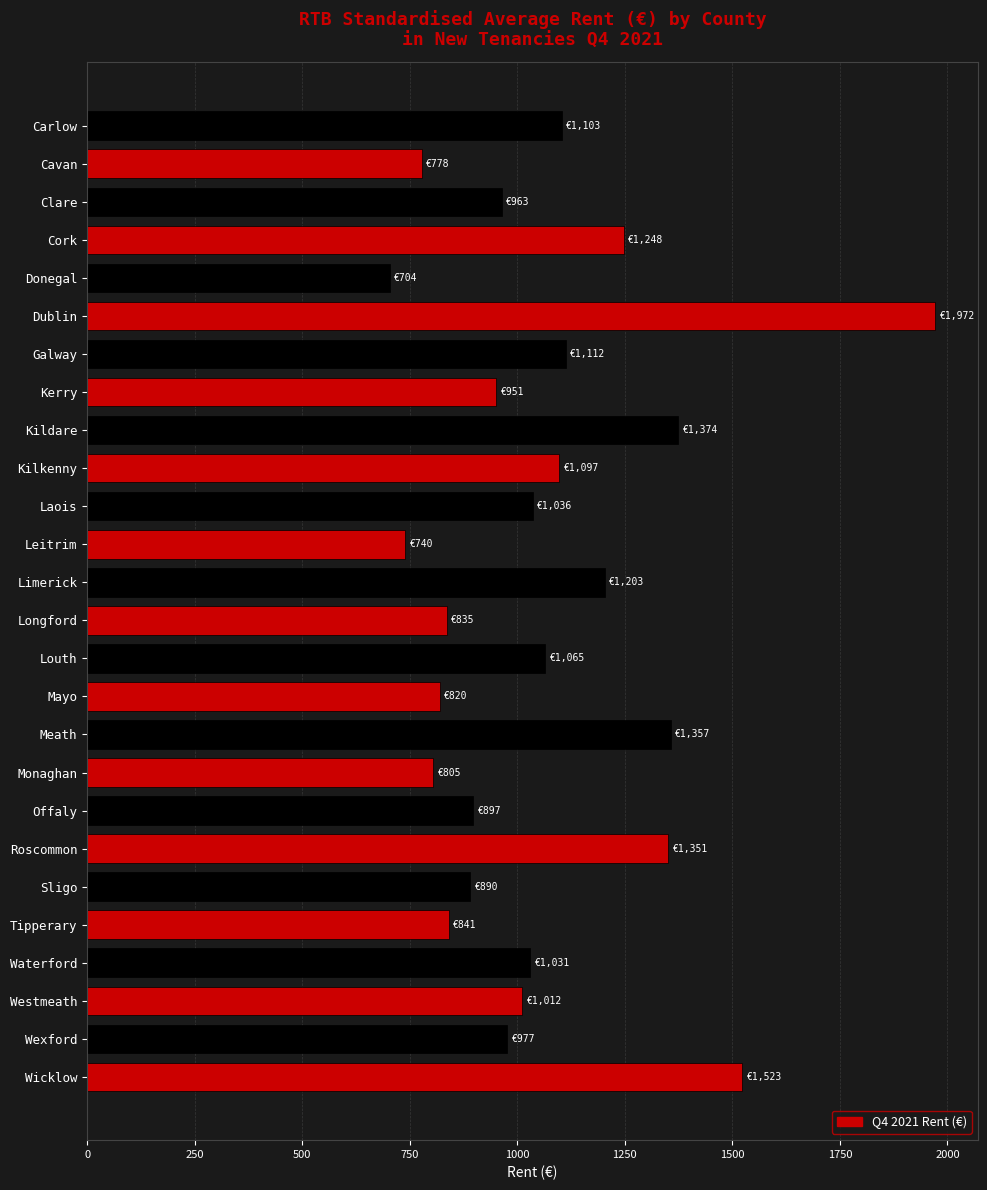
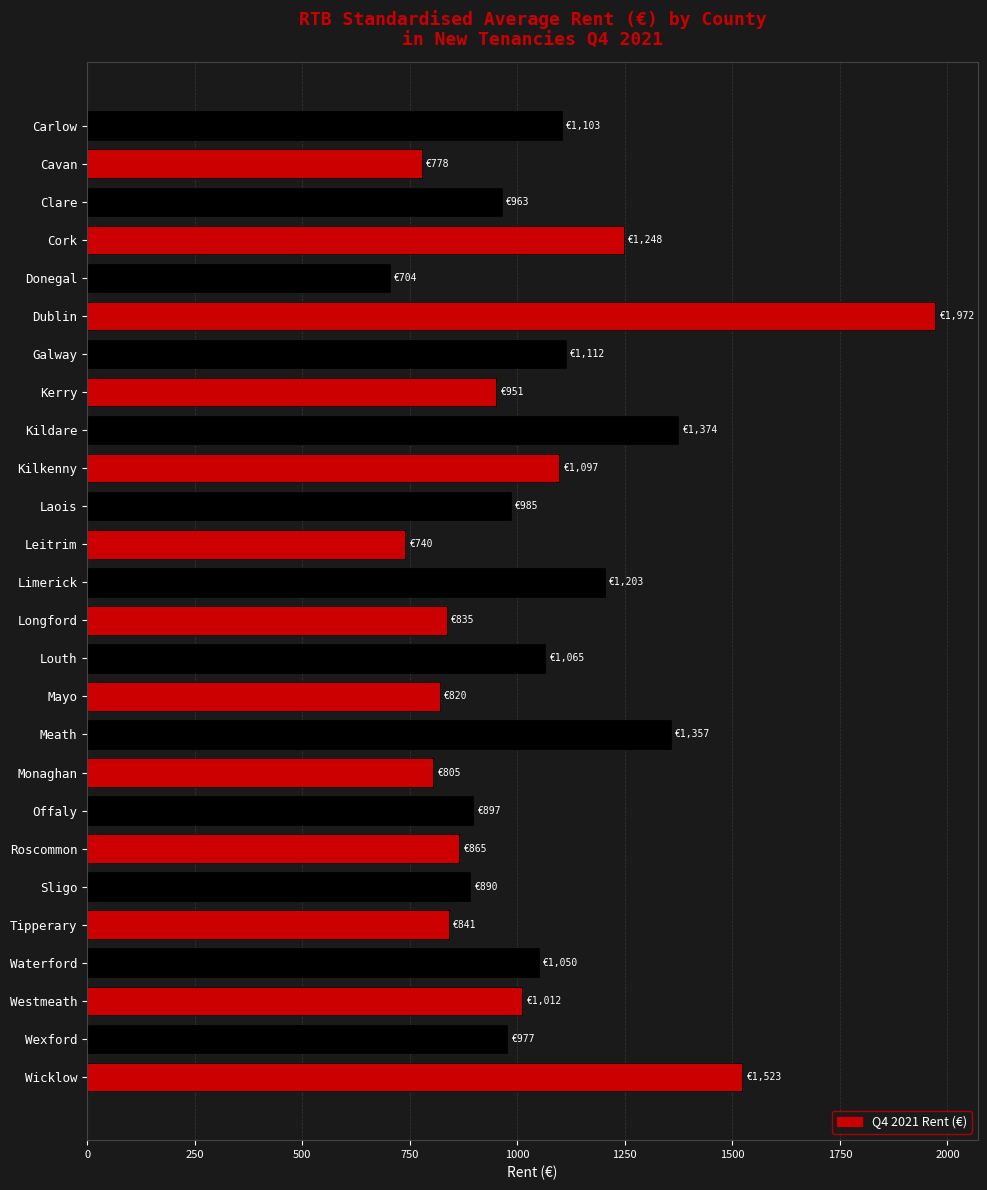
  {
    "Carlow": "€1,103",
    "Cavan": "€778",
    "Clare": "€963",
    "Cork": "€1,248",
    "Donegal": "€704",
    "Dublin": "€1,972",
    "Galway": "€1,112",
    "Kerry": "€951",
    "Kildare": "€1,374",
    "Kilkenny": "€1,097",
-   "Laois": "€1,036",
+   "Laois": "€985",
    "Leitrim": "€740",
    "Limerick": "€1,203",
    "Longford": "€835",
    "Louth": "€1,065",
    "Mayo": "€820",
    "Meath": "€1,357",
    "Monaghan": "€805",
    "Offaly": "€897",
-   "Roscommon": "€1,351",
+   "Roscommon": "€865",
    "Sligo": "€890",
    "Tipperary": "€841",
-   "Waterford": "€1,031",
+   "Waterford": "€1,050",
    "Westmeath": "€1,012",
    "Wexford": "€977",
    "Wicklow": "€1,523"
  }
